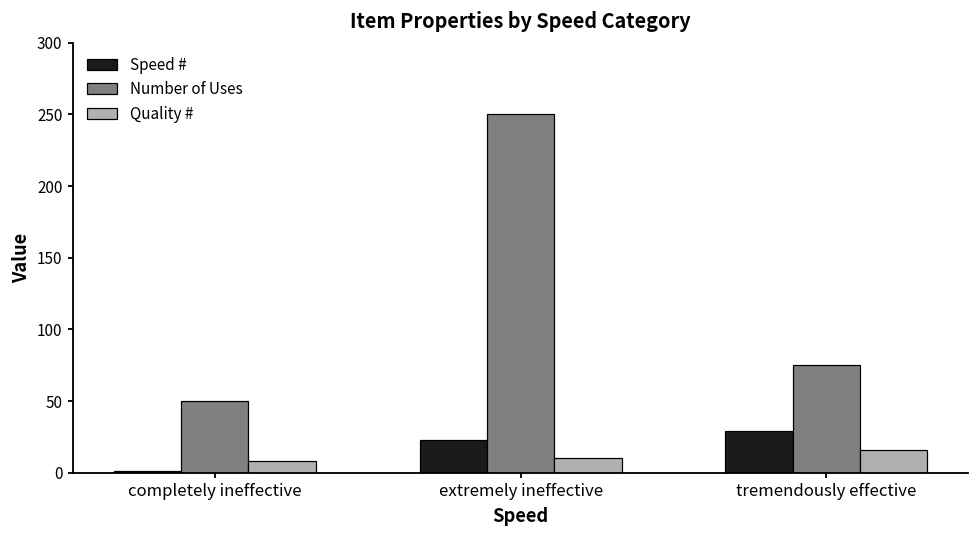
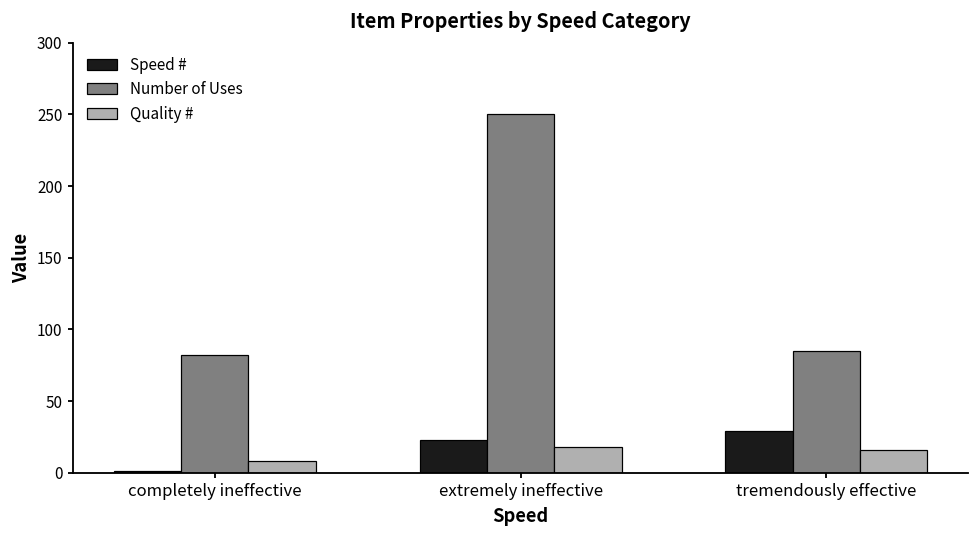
  {
    "Speed #": {
      "extremely ineffective": 23,
      "tremendously effective": 29
    },
    "Number of Uses": {
-     "completely ineffective": 50,
+     "completely ineffective": 82,
      "extremely ineffective": 250,
-     "tremendously effective": 75
+     "tremendously effective": 85
    },
    "Quality #": {
      "completely ineffective": 8,
-     "extremely ineffective": 10,
+     "extremely ineffective": 18,
      "tremendously effective": 16
    }
  }
